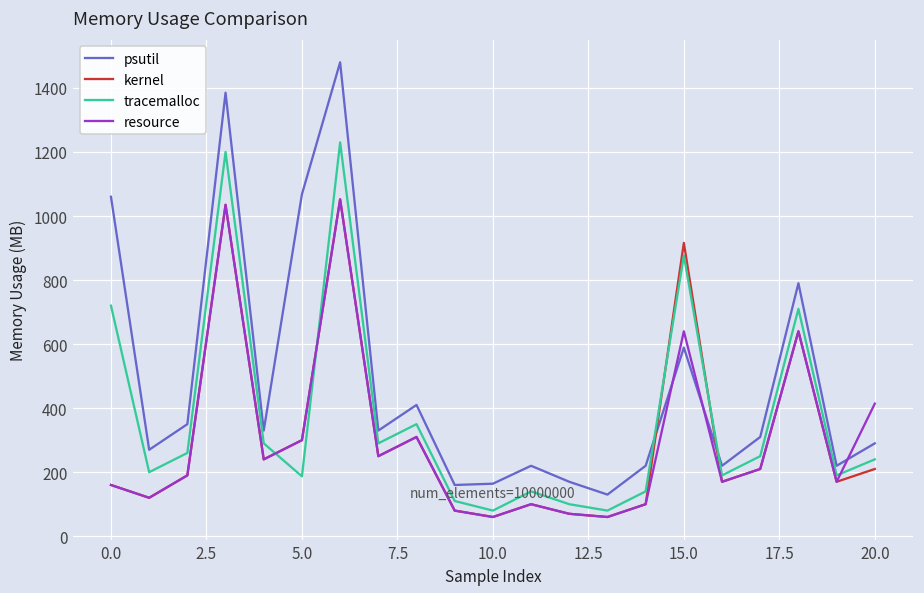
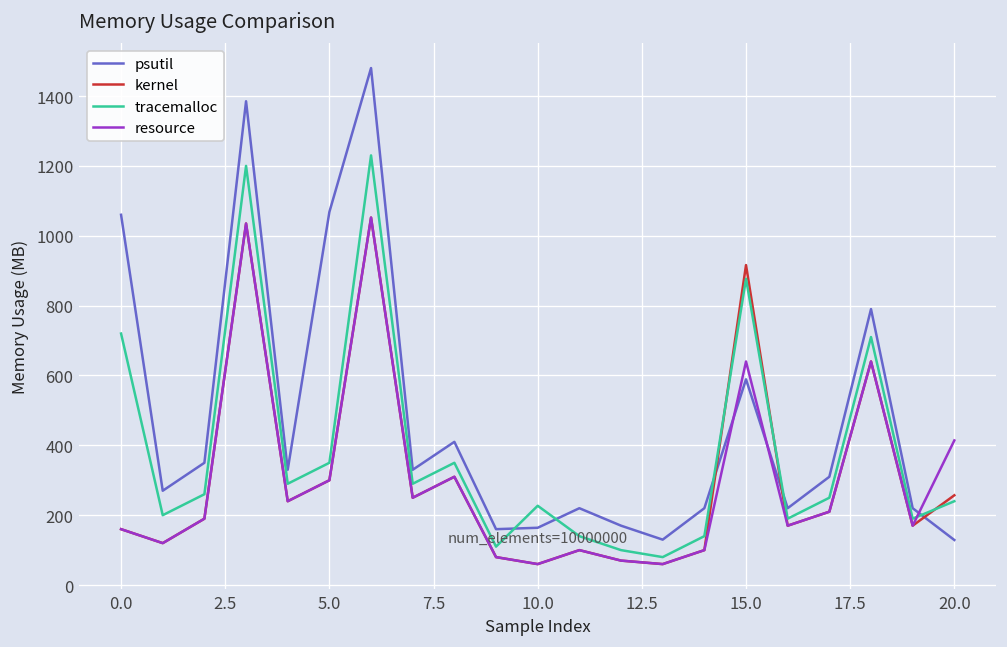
  {
    "psutil": {
      "0.0": 1060,
      "5.0": 1070,
      "10.0": 160,
      "15.0": 590,
-     "20.0": 290
+     "20.0": 130
    },
    "kernel": {
      "15.0": 920,
-     "20.0": 210
+     "20.0": 260
    },
    "tracemalloc": {
      "0.0": 720,
-     "5.0": 190,
-     "10.0": 80,
+     "5.0": 350,
+     "10.0": 230,
      "15.0": 880,
      "20.0": 240
    },
    "resource": {
      "15.0": 640,
      "20.0": 410
    }
  }
